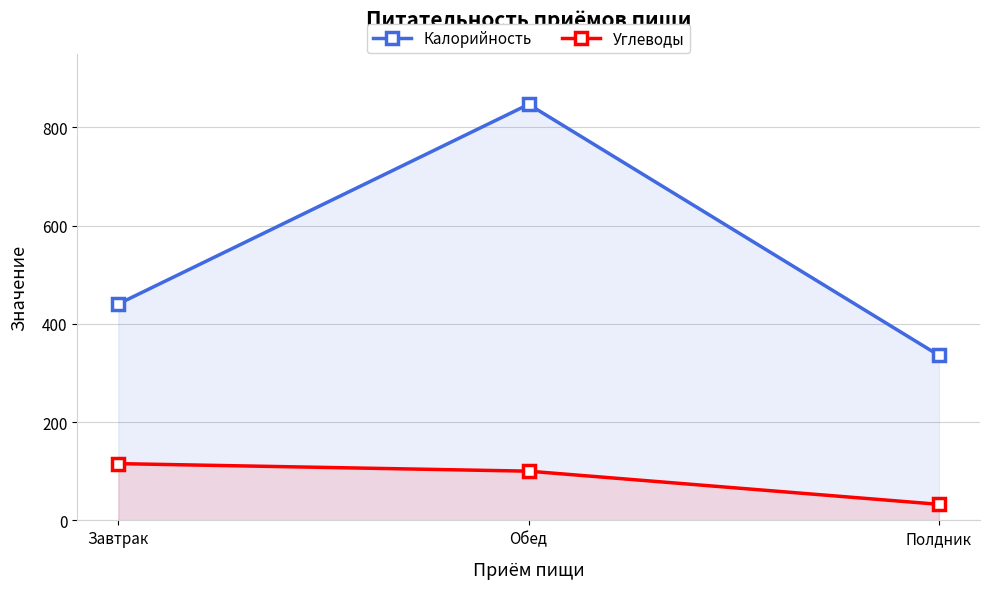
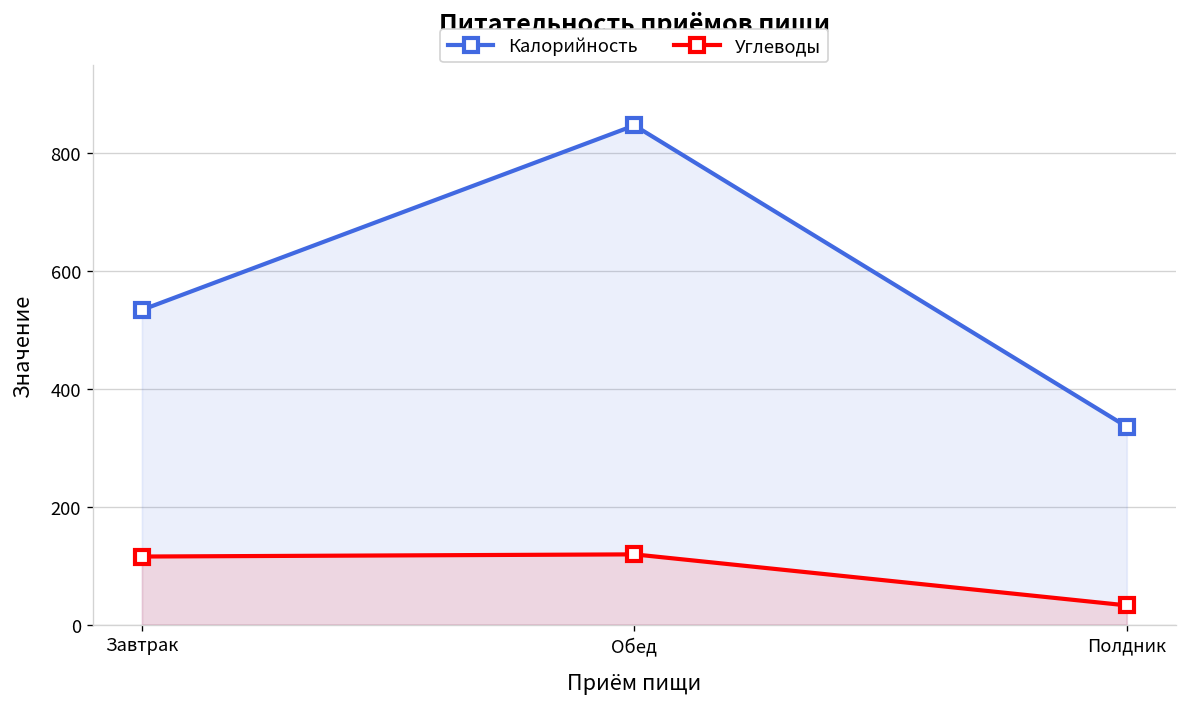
  {
    "Калорийность": {
-     "Завтрак": 440,
+     "Завтрак": 530,
      "Обед": 850,
      "Полдник": 340
    },
    "Углеводы": {
      "Завтрак": 120,
-     "Обед": 100,
+     "Обед": 120,
      "Полдник": 30
    }
  }
